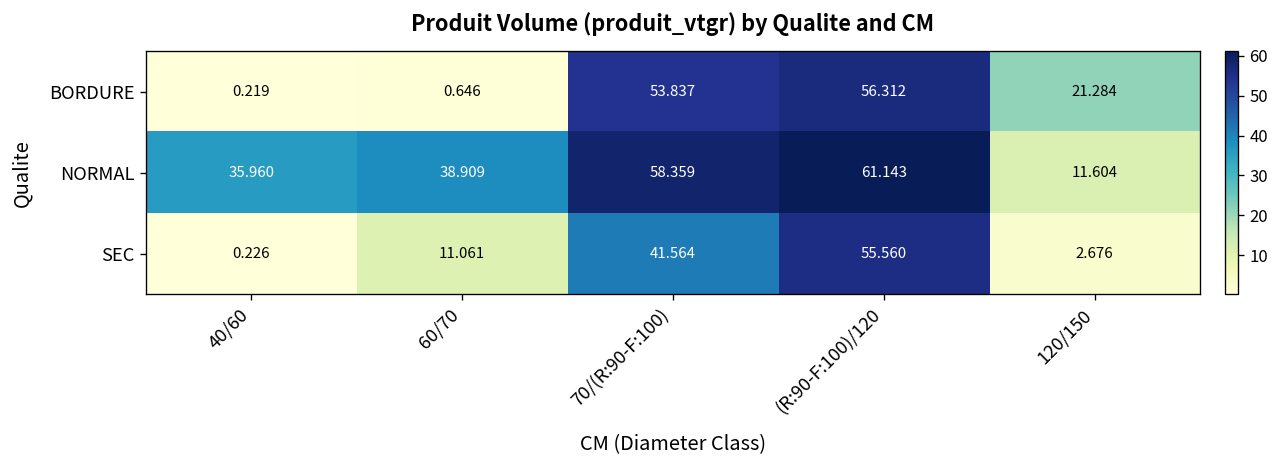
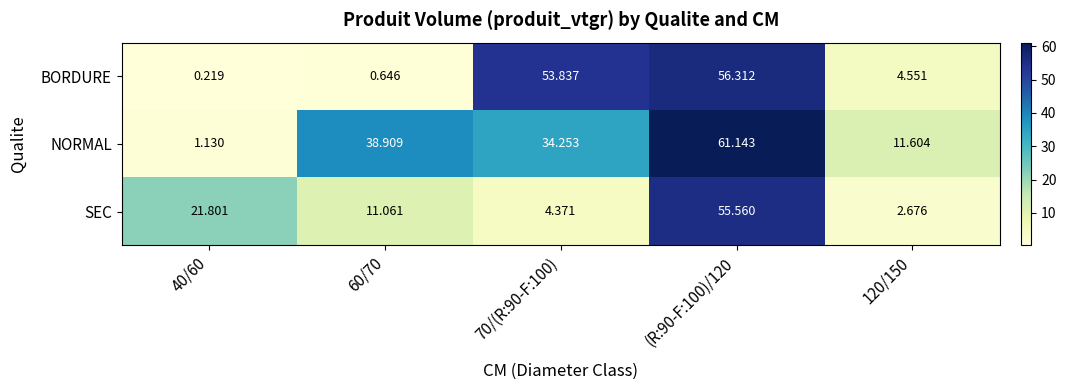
  {
    "BORDURE": {
      "40/60": 0.219,
      "60/70": 0.646,
      "70/(R:90-F:100)": 53.837,
      "(R:90-F:100)/120": 56.312,
-     "120/150": 21.284
+     "120/150": 4.551
    },
    "NORMAL": {
-     "40/60": 35.960,
+     "40/60": 1.130,
      "60/70": 38.909,
-     "70/(R:90-F:100)": 58.359,
+     "70/(R:90-F:100)": 34.253,
      "(R:90-F:100)/120": 61.143,
      "120/150": 11.604
    },
    "SEC": {
-     "40/60": 0.226,
+     "40/60": 21.801,
      "60/70": 11.061,
-     "70/(R:90-F:100)": 41.564,
+     "70/(R:90-F:100)": 4.371,
      "(R:90-F:100)/120": 55.560,
      "120/150": 2.676
    }
  }
